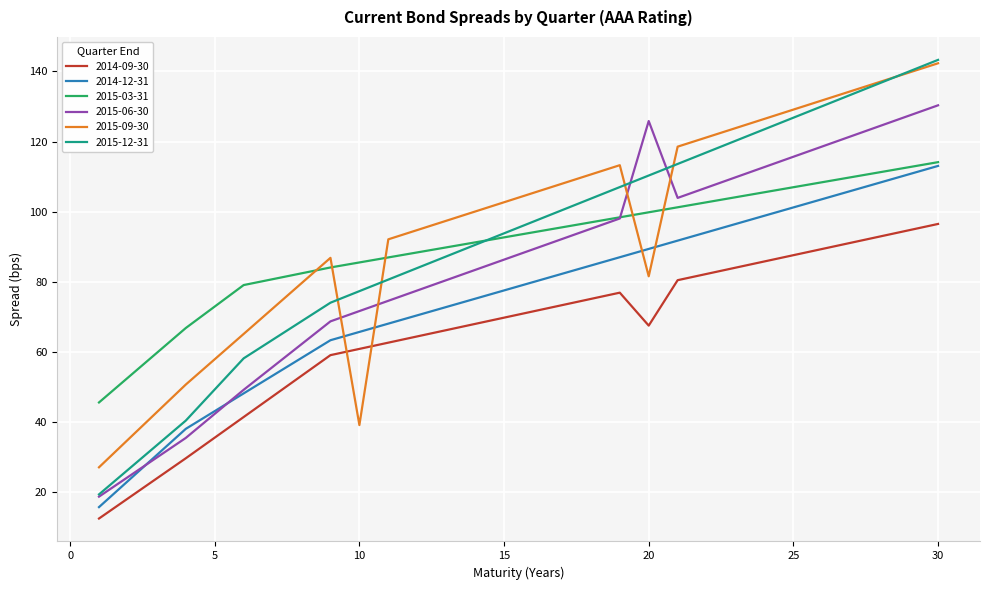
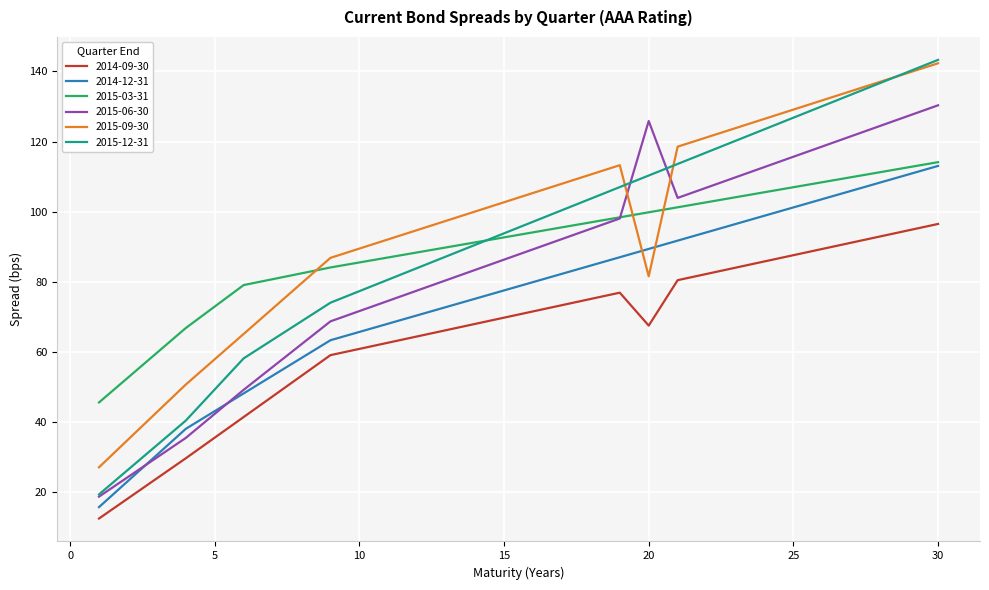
  {
    "2014-09-30": {
      "5": 36,
      "10": 61,
      "15": 70,
      "20": 68,
      "25": 88,
      "30": 96
    },
    "2014-12-31": {
      "5": 43,
      "10": 66,
      "15": 78,
      "20": 89,
      "25": 101,
      "30": 113
    },
    "2015-06-30": {
      "5": 42,
      "10": 72,
      "15": 86,
      "20": 126,
      "25": 116,
      "30": 130
    },
    "2015-09-30": {
      "5": 58,
-     "10": 39,
+     "10": 89,
      "15": 103,
      "20": 82,
      "25": 129,
      "30": 142
    }
  }
